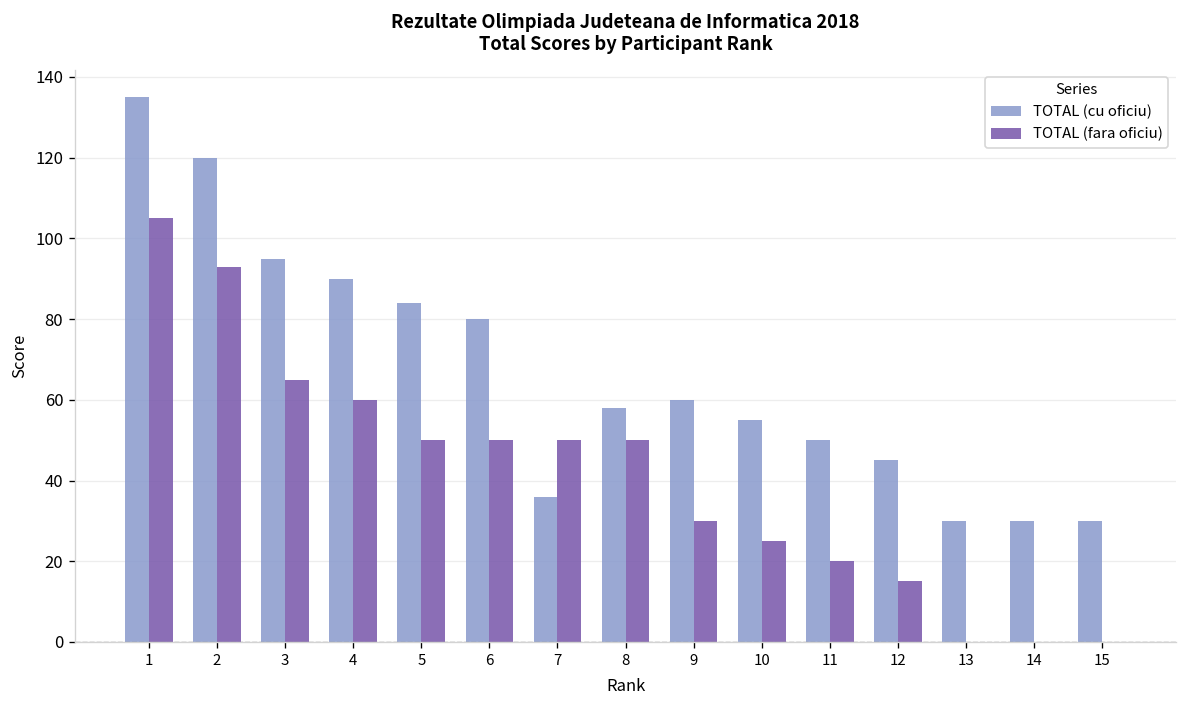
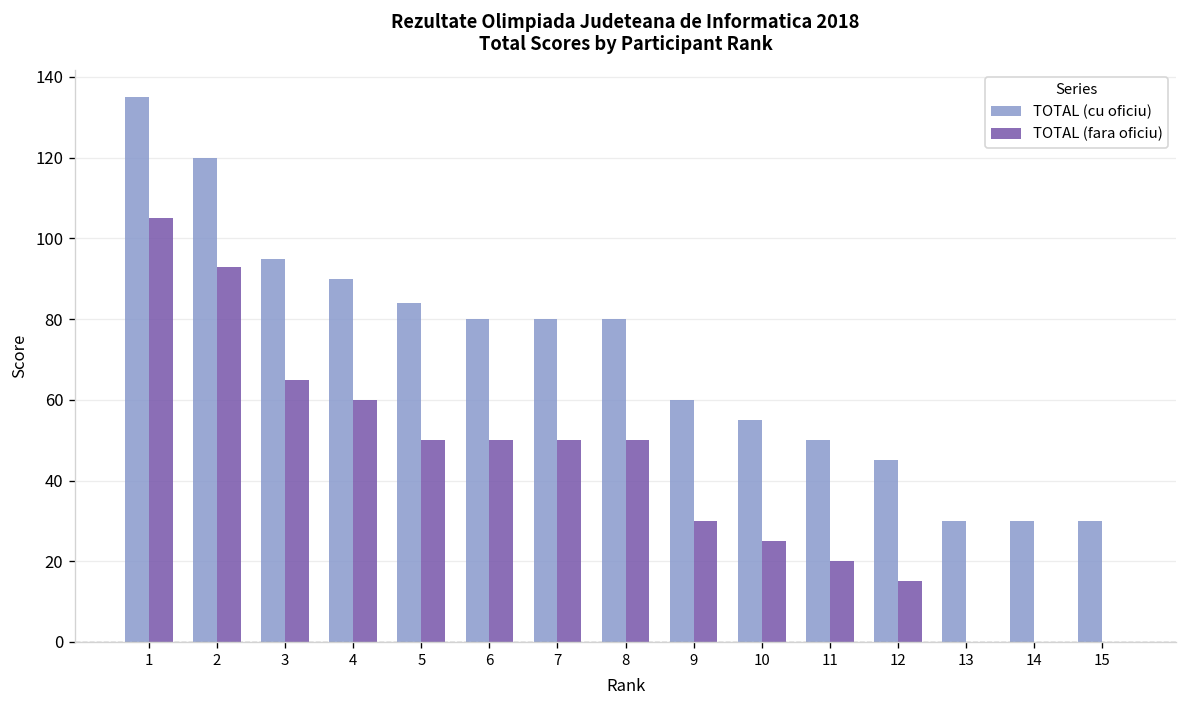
  {
    "TOTAL (cu oficiu)": {
      "1": 135,
      "2": 120,
      "3": 95,
      "4": 90,
      "5": 84,
      "6": 80,
-     "7": 36,
-     "8": 58,
+     "7": 80,
+     "8": 80,
      "9": 60,
      "10": 55,
      "11": 50,
      "12": 45,
      "13": 30,
      "14": 30,
      "15": 30
    },
    "TOTAL (fara oficiu)": {
      "1": 105,
      "2": 93,
      "3": 65,
      "4": 60,
      "5": 50,
      "6": 50,
      "7": 50,
      "8": 50,
      "9": 30,
      "10": 25,
      "11": 20,
      "12": 15,
      "13": 0,
      "14": 0,
      "15": 0
    }
  }
